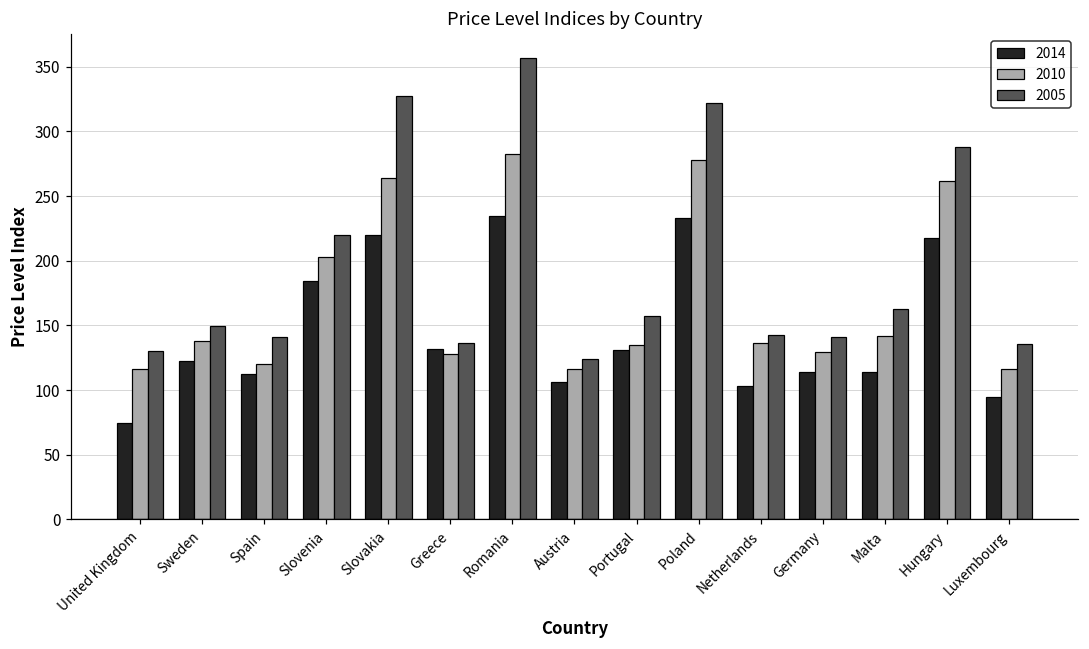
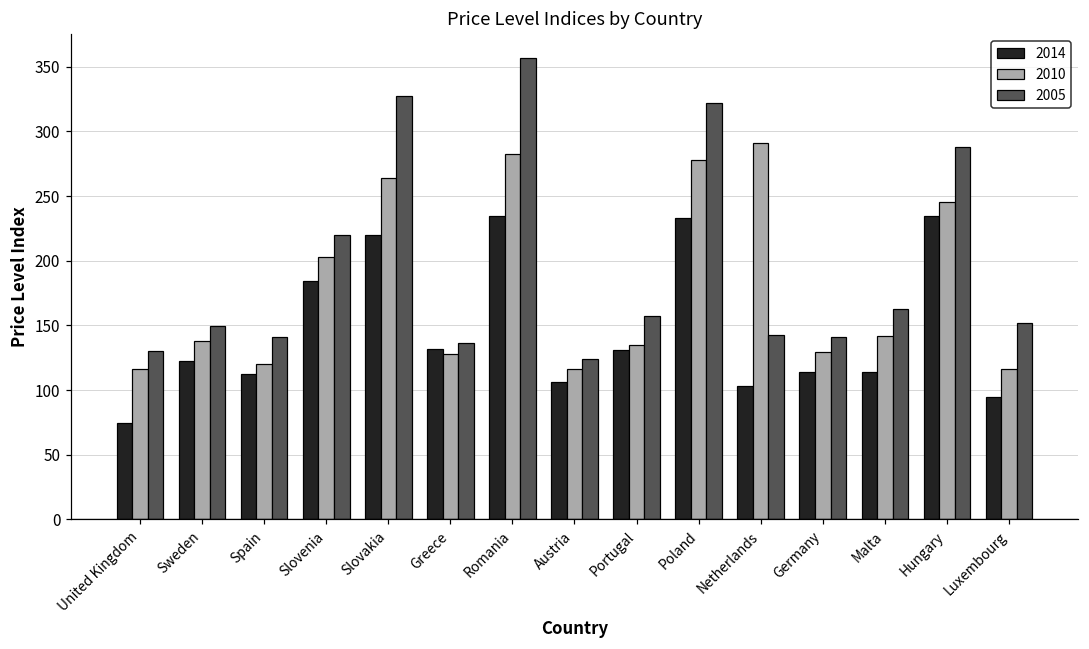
  {
    "2014": {
      "United Kingdom": 75,
      "Sweden": 123,
      "Spain": 113,
      "Slovenia": 185,
      "Slovakia": 220,
      "Greece": 132,
      "Romania": 235,
      "Austria": 106,
      "Portugal": 131,
      "Poland": 233,
      "Netherlands": 104,
      "Germany": 114,
      "Malta": 114,
-     "Hungary": 218,
+     "Hungary": 235,
      "Luxembourg": 95
    },
    "2010": {
      "United Kingdom": 116,
      "Sweden": 138,
      "Spain": 121,
      "Slovenia": 203,
      "Slovakia": 264,
      "Greece": 128,
      "Romania": 283,
      "Austria": 117,
      "Portugal": 135,
      "Poland": 278,
-     "Netherlands": 136,
+     "Netherlands": 291,
      "Germany": 129,
      "Malta": 142,
-     "Hungary": 262,
+     "Hungary": 245,
      "Luxembourg": 116
    },
    "2005": {
      "United Kingdom": 130,
      "Sweden": 150,
      "Spain": 141,
      "Slovenia": 220,
      "Slovakia": 328,
      "Greece": 137,
      "Romania": 357,
      "Austria": 124,
      "Portugal": 157,
      "Poland": 322,
      "Netherlands": 142,
      "Germany": 141,
      "Malta": 163,
      "Hungary": 288,
-     "Luxembourg": 136
+     "Luxembourg": 152
    }
  }
